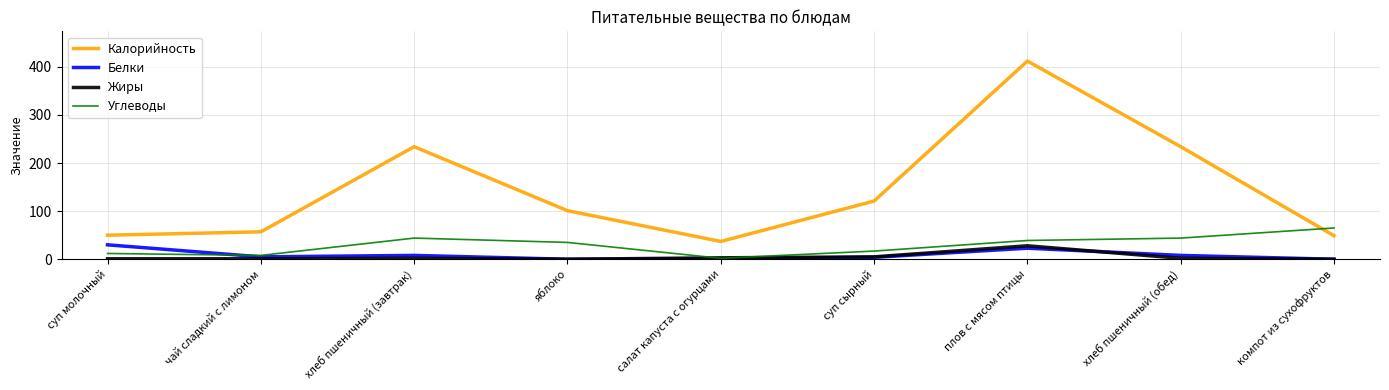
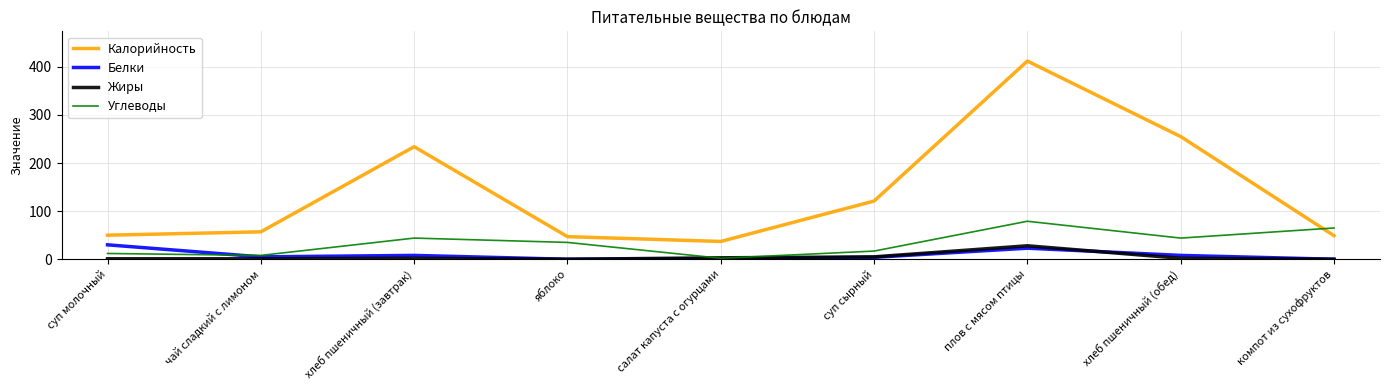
  {
    "Калорийность": {
      "суп молочный": 50,
      "чай сладкий с лимоном": 60,
      "хлеб пшеничный (завтрак)": 230,
-     "яблоко": 100,
+     "яблоко": 50,
      "салат капуста с огурцами": 40,
      "суп сырный": 120,
      "плов с мясом птицы": 410,
-     "хлеб пшеничный (обед)": 230,
+     "хлеб пшеничный (обед)": 260,
      "компот из сухофруктов": 50
    },
    "Белки": {
      "суп молочный": 30,
      "хлеб пшеничный (завтрак)": 10,
      "хлеб пшеничный (обед)": 10
    },
    "Жиры": {
      "суп молочный": 0,
      "хлеб пшеничный (завтрак)": 0,
      "хлеб пшеничный (обед)": 0
    },
    "Углеводы": {
      "суп молочный": 10,
      "хлеб пшеничный (завтрак)": 40,
      "яблоко": 40,
      "суп сырный": 20,
-     "плов с мясом птицы": 40,
+     "плов с мясом птицы": 80,
      "хлеб пшеничный (обед)": 40,
      "компот из сухофруктов": 70
    }
  }
